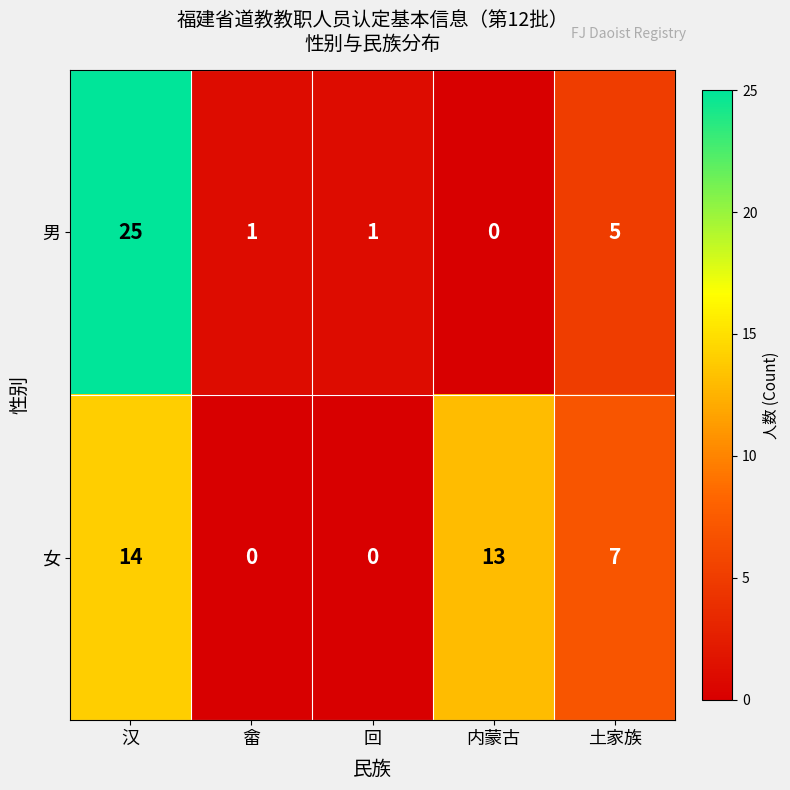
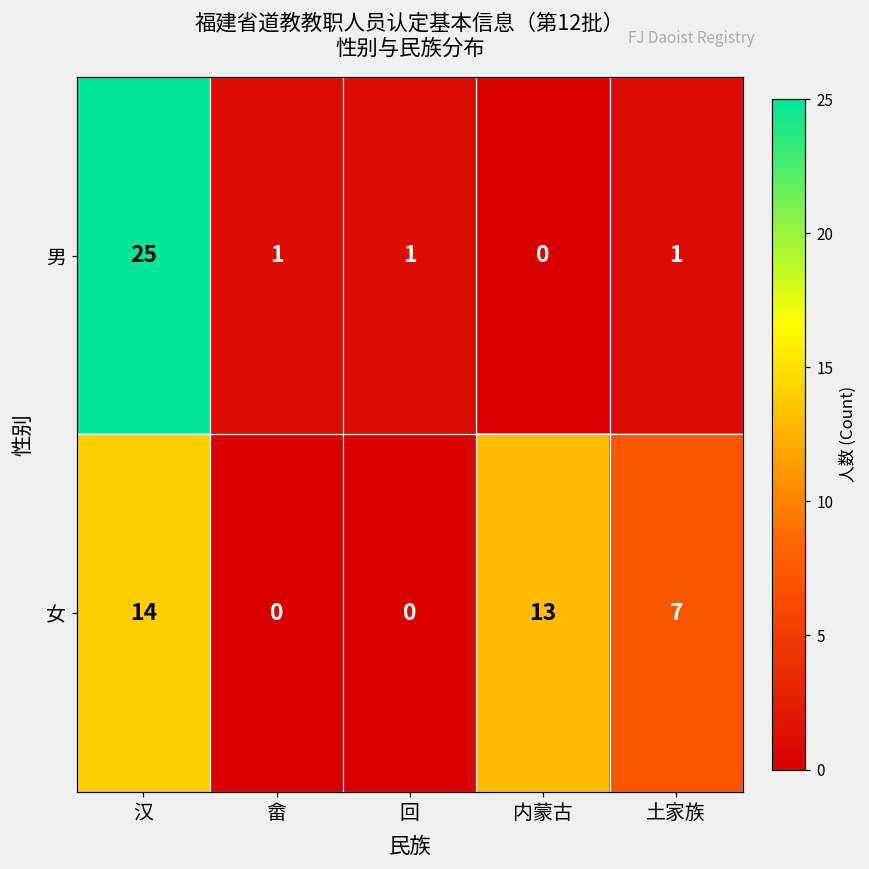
  {
    "男": {
      "汉": 25,
      "畲": 1,
      "回": 1,
      "内蒙古": 0,
-     "土家族": 5
+     "土家族": 1
    },
    "女": {
      "汉": 14,
      "畲": 0,
      "回": 0,
      "内蒙古": 13,
      "土家族": 7
    }
  }
